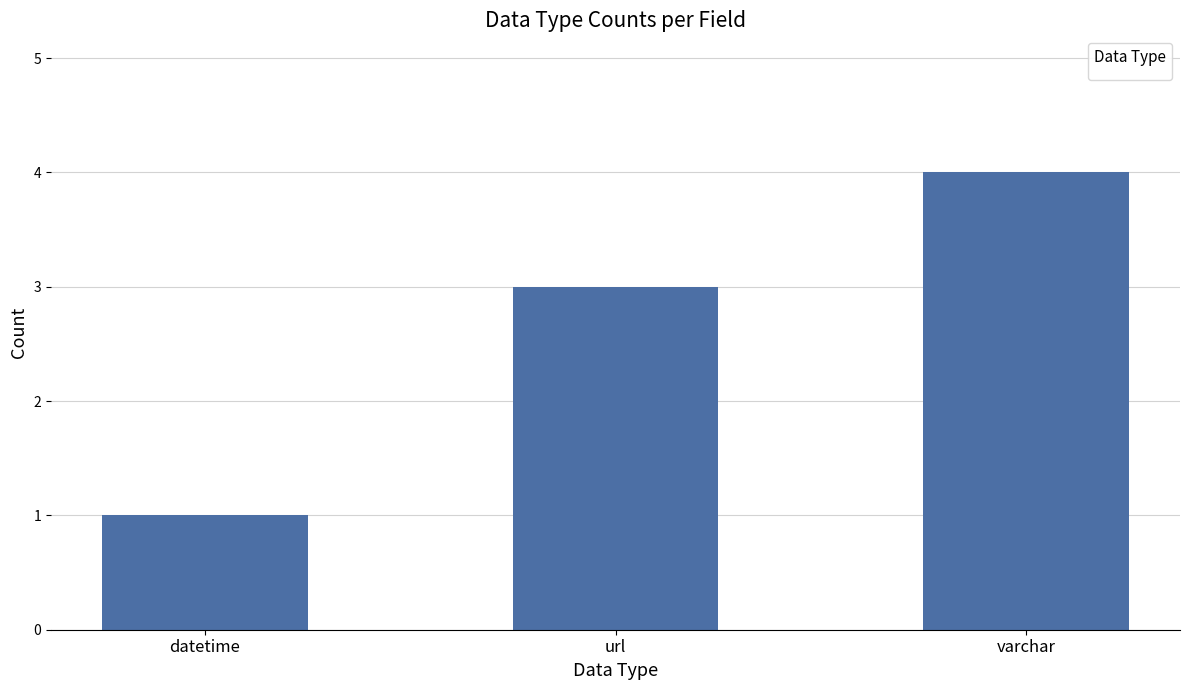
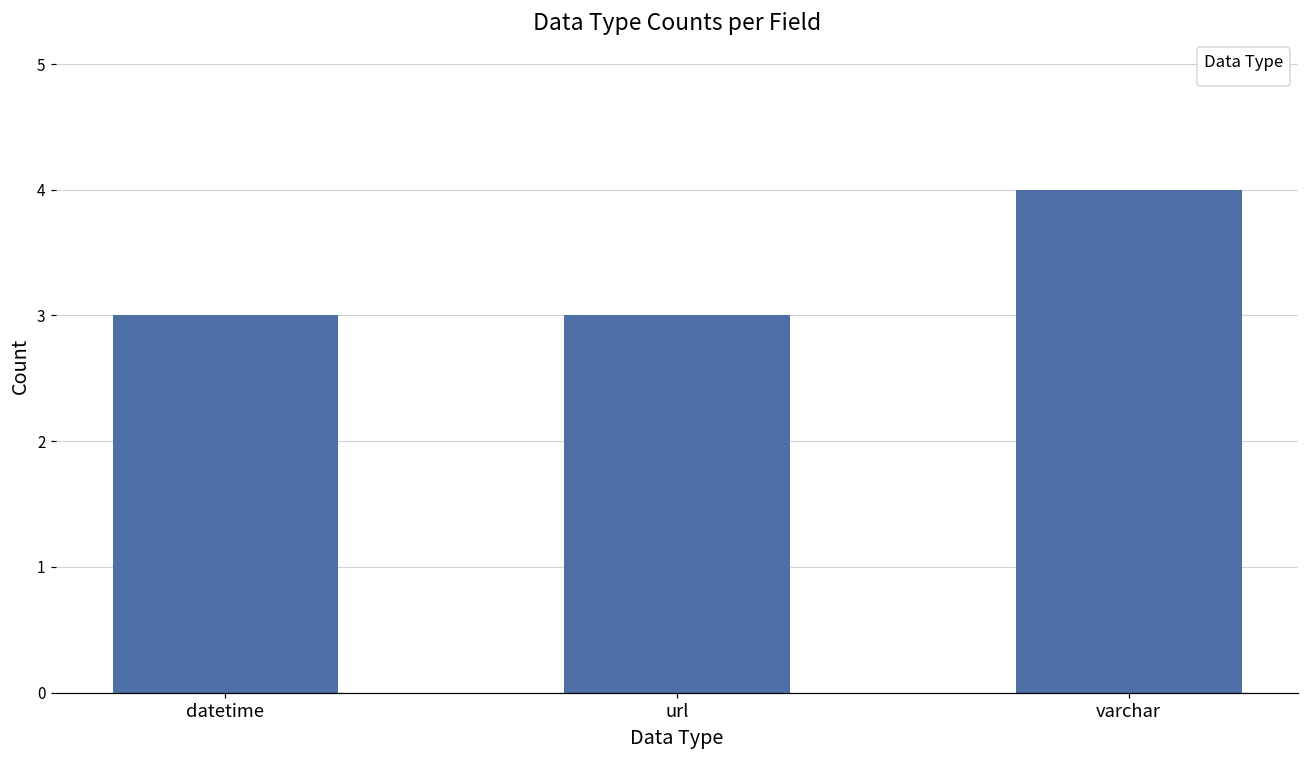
  {
-   "datetime": 1,
+   "datetime": 3,
    "url": 3,
    "varchar": 4
  }
